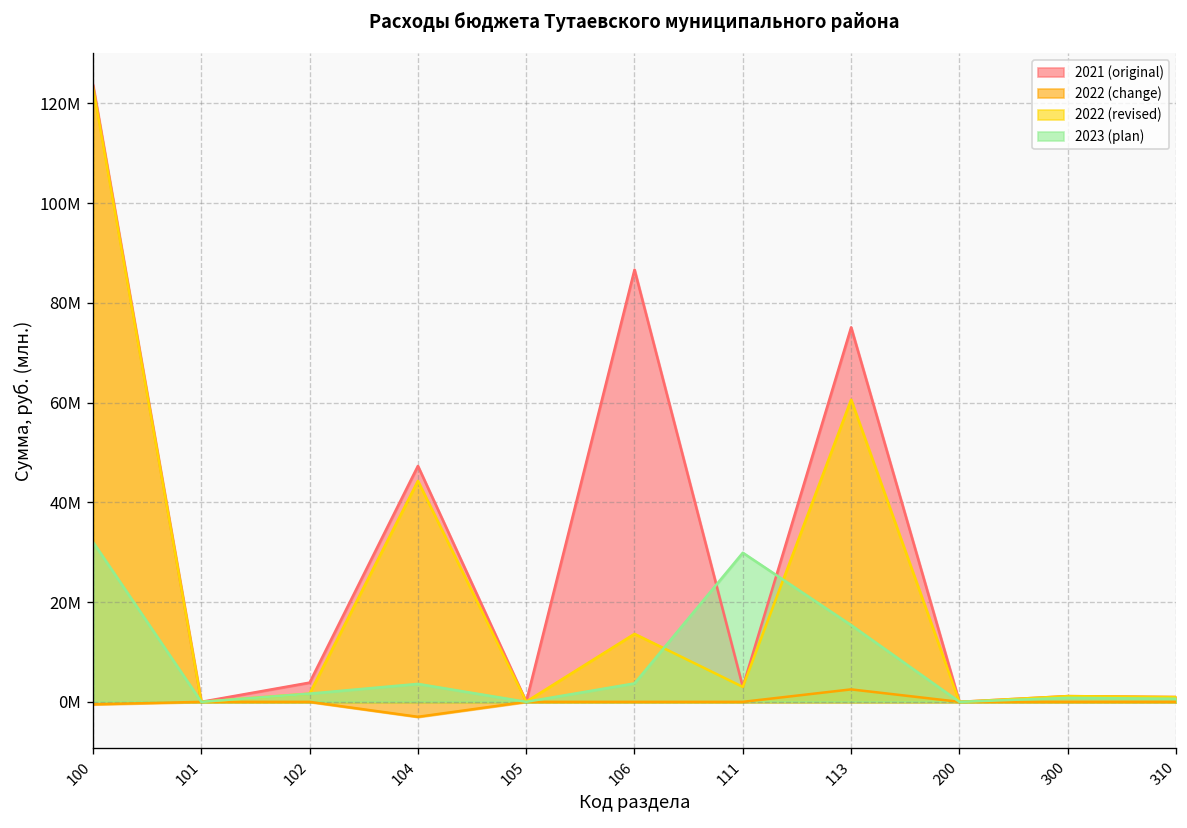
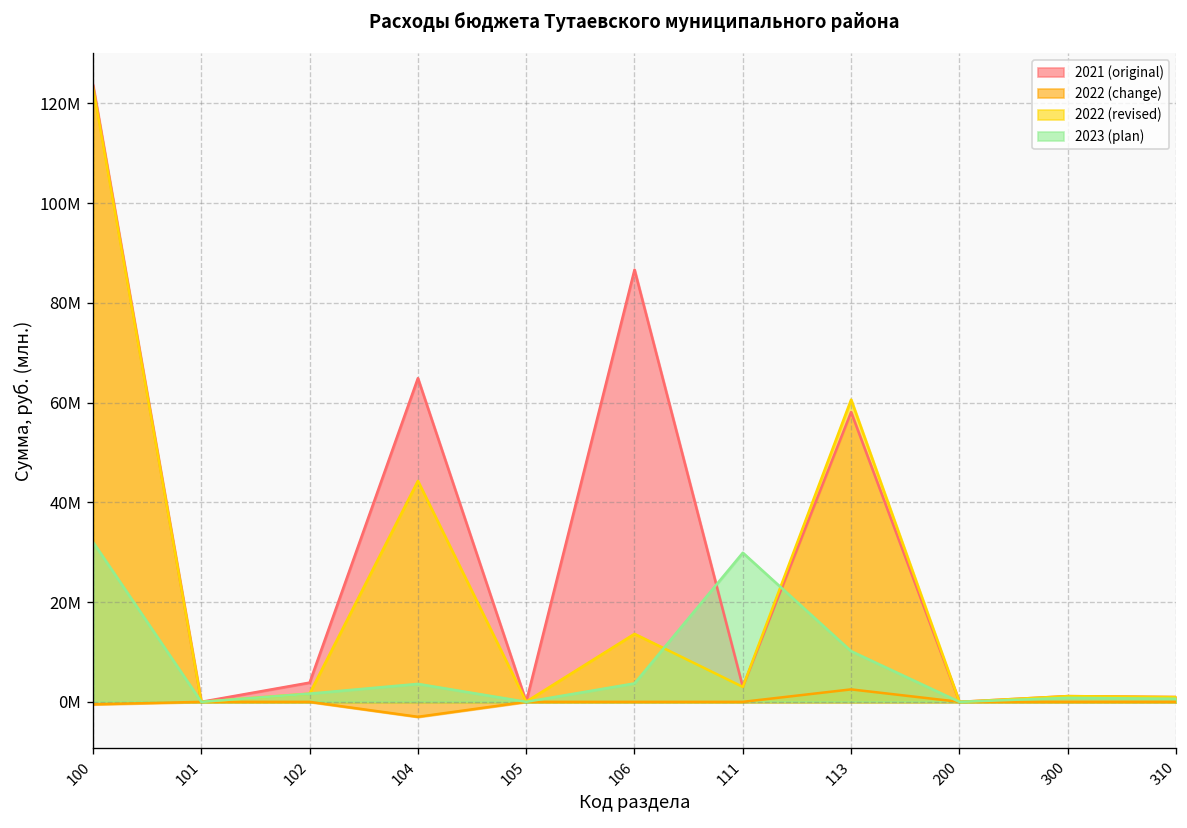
  {
    "2021 (original)": {
      "102": 4000000,
-     "104": 47000000,
+     "104": 65000000,
      "106": 87000000,
-     "113": 75000000
+     "113": 58000000
    },
    "2023 (plan)": {
      "100": 32000000,
      "104": 4000000,
      "106": 4000000,
      "111": 30000000,
-     "113": 15000000
+     "113": 10000000
    }
  }
